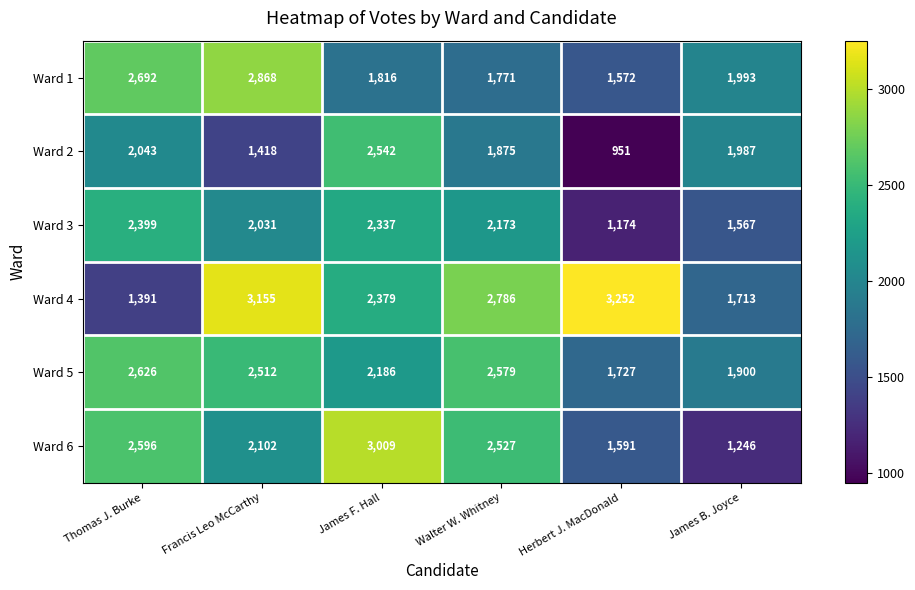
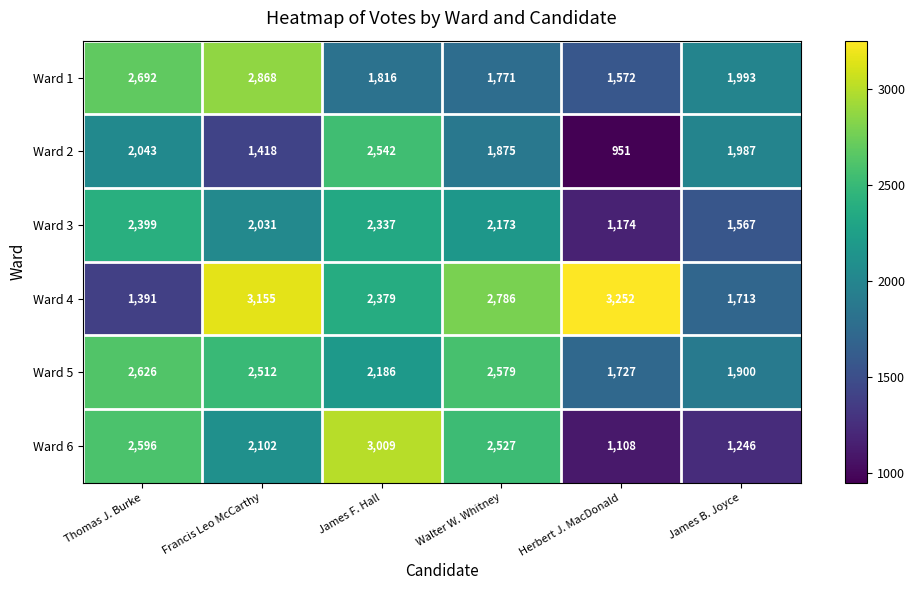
  {
    "Ward 1": {
      "Thomas J. Burke": "2,692",
      "Francis Leo McCarthy": "2,868",
      "James F. Hall": "1,816",
      "Walter W. Whitney": "1,771",
      "Herbert J. MacDonald": "1,572",
      "James B. Joyce": "1,993"
    },
    "Ward 2": {
      "Thomas J. Burke": "2,043",
      "Francis Leo McCarthy": "1,418",
      "James F. Hall": "2,542",
      "Walter W. Whitney": "1,875",
      "Herbert J. MacDonald": "951",
      "James B. Joyce": "1,987"
    },
    "Ward 3": {
      "Thomas J. Burke": "2,399",
      "Francis Leo McCarthy": "2,031",
      "James F. Hall": "2,337",
      "Walter W. Whitney": "2,173",
      "Herbert J. MacDonald": "1,174",
      "James B. Joyce": "1,567"
    },
    "Ward 4": {
      "Thomas J. Burke": "1,391",
      "Francis Leo McCarthy": "3,155",
      "James F. Hall": "2,379",
      "Walter W. Whitney": "2,786",
      "Herbert J. MacDonald": "3,252",
      "James B. Joyce": "1,713"
    },
    "Ward 5": {
      "Thomas J. Burke": "2,626",
      "Francis Leo McCarthy": "2,512",
      "James F. Hall": "2,186",
      "Walter W. Whitney": "2,579",
      "Herbert J. MacDonald": "1,727",
      "James B. Joyce": "1,900"
    },
    "Ward 6": {
      "Thomas J. Burke": "2,596",
      "Francis Leo McCarthy": "2,102",
      "James F. Hall": "3,009",
      "Walter W. Whitney": "2,527",
-     "Herbert J. MacDonald": "1,591",
+     "Herbert J. MacDonald": "1,108",
      "James B. Joyce": "1,246"
    }
  }
